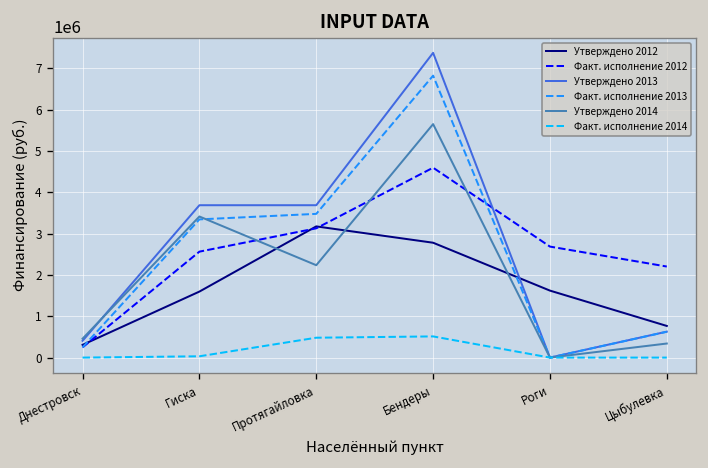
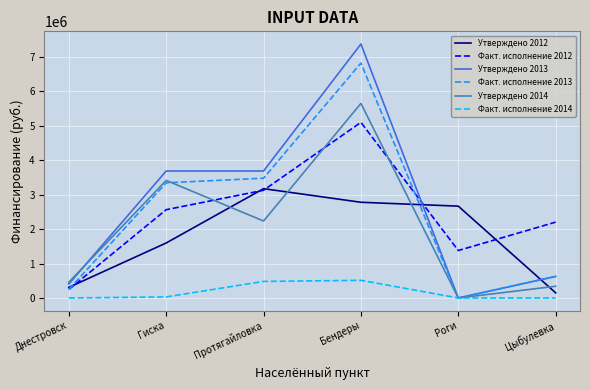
  {
    "Утверждено 2012": {
      "Гиска": 1600000,
      "Бендеры": 2800000,
-     "Роги": 1600000,
-     "Цыбулевка": 800000
+     "Роги": 2700000,
+     "Цыбулевка": 100000
    },
    "Факт. исполнение 2012": {
      "Гиска": 2600000,
-     "Бендеры": 4600000,
-     "Роги": 2700000,
+     "Бендеры": 5100000,
+     "Роги": 1400000,
      "Цыбулевка": 2200000
    }
  }
